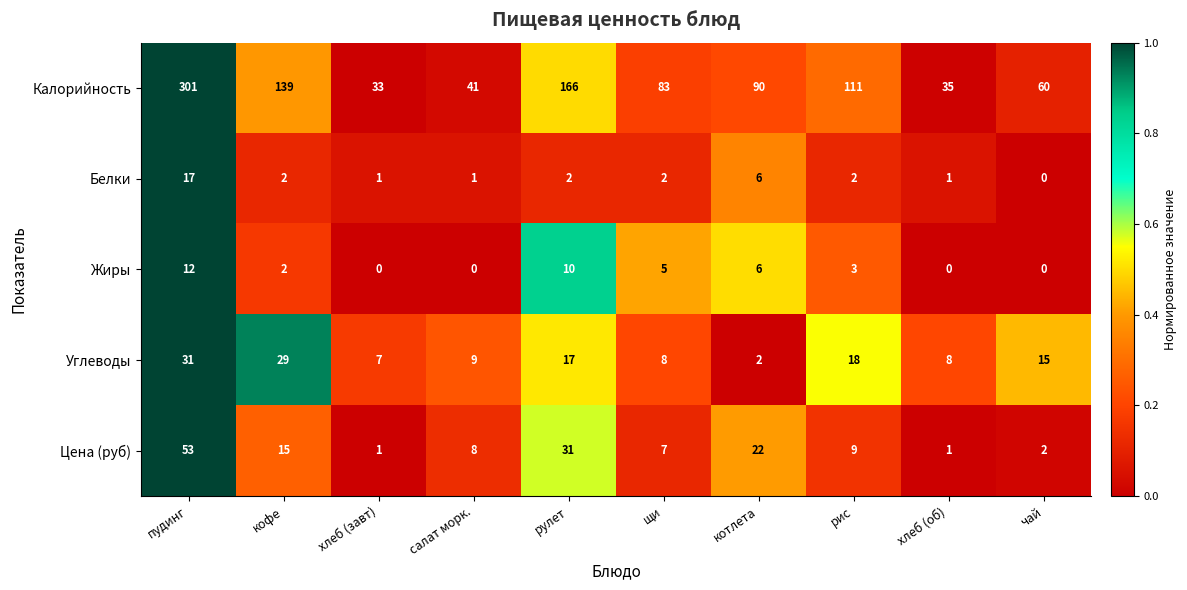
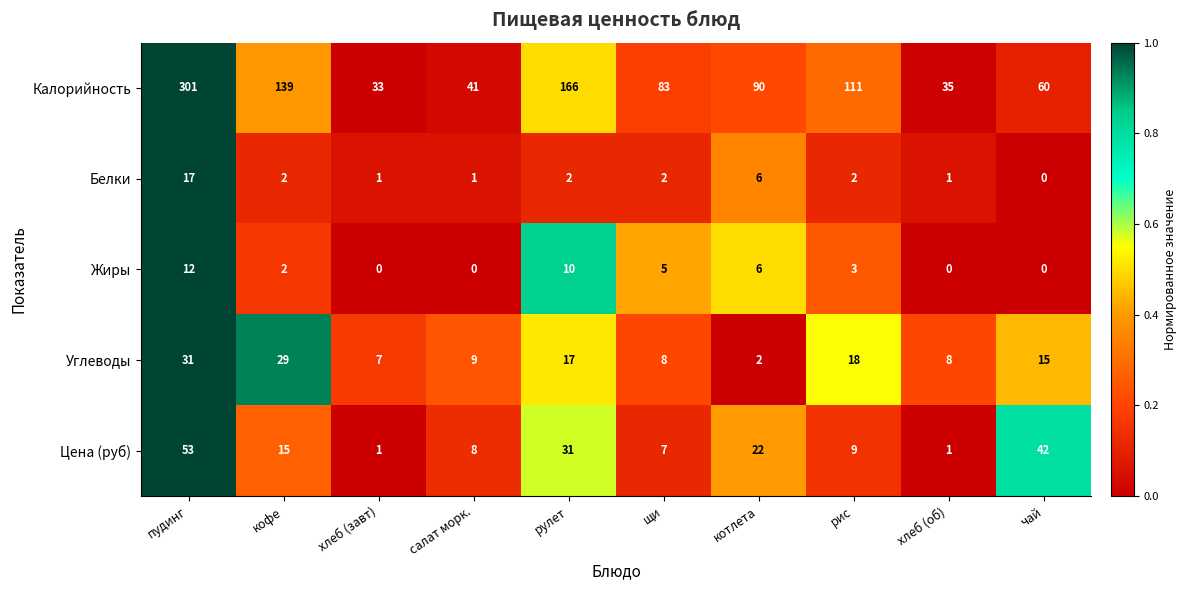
  {
    "Калорийность": {
      "пудинг": 301,
      "кофе": 139,
      "хлеб (завт)": 33,
      "салат морк.": 41,
      "рулет": 166,
      "щи": 83,
      "котлета": 90,
      "рис": 111,
      "хлеб (об)": 35,
      "чай": 60
    },
    "Белки": {
      "пудинг": 17,
      "кофе": 2,
      "хлеб (завт)": 1,
      "салат морк.": 1,
      "рулет": 2,
      "щи": 2,
      "котлета": 6,
      "рис": 2,
      "хлеб (об)": 1,
      "чай": 0
    },
    "Жиры": {
      "пудинг": 12,
      "кофе": 2,
      "хлеб (завт)": 0,
      "салат морк.": 0,
      "рулет": 10,
      "щи": 5,
      "котлета": 6,
      "рис": 3,
      "хлеб (об)": 0,
      "чай": 0
    },
    "Углеводы": {
      "пудинг": 31,
      "кофе": 29,
      "хлеб (завт)": 7,
      "салат морк.": 9,
      "рулет": 17,
      "щи": 8,
      "котлета": 2,
      "рис": 18,
      "хлеб (об)": 8,
      "чай": 15
    },
    "Цена (руб)": {
      "пудинг": 53,
      "кофе": 15,
      "хлеб (завт)": 1,
      "салат морк.": 8,
      "рулет": 31,
      "щи": 7,
      "котлета": 22,
      "рис": 9,
      "хлеб (об)": 1,
-     "чай": 2
+     "чай": 42
    }
  }
